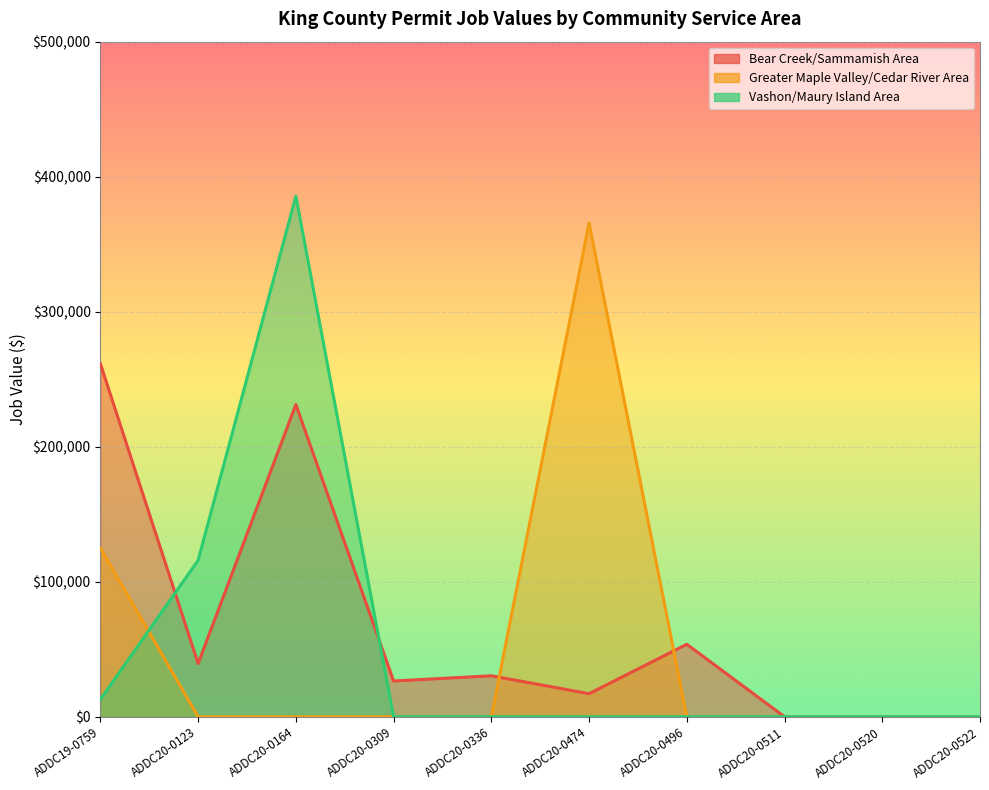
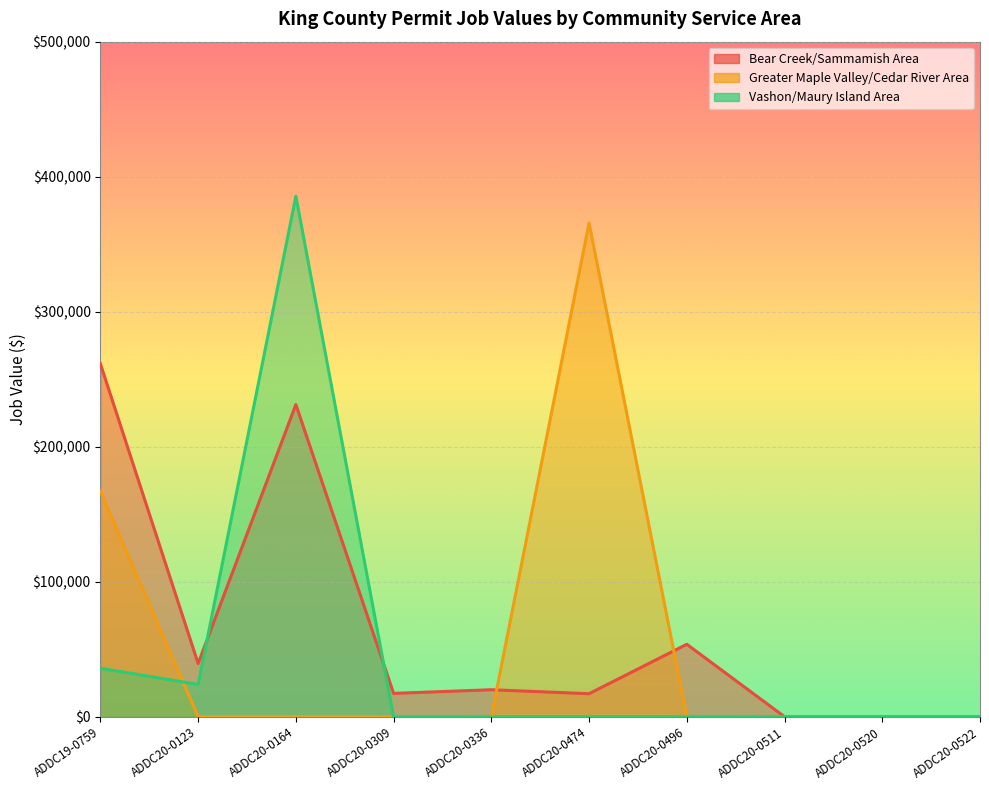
  {
    "Bear Creek/Sammamish Area": {
      "ADDC19-0759": "$261,000",
      "ADDC20-0123": "$39,000",
      "ADDC20-0164": "$231,000",
-     "ADDC20-0309": "$26,000",
-     "ADDC20-0336": "$30,000",
+     "ADDC20-0309": "$17,000",
+     "ADDC20-0336": "$20,000",
      "ADDC20-0474": "$17,000",
      "ADDC20-0496": "$54,000"
    },
    "Greater Maple Valley/Cedar River Area": {
-     "ADDC19-0759": "$125,000",
+     "ADDC19-0759": "$167,000",
      "ADDC20-0123": "$0",
      "ADDC20-0164": "$0",
      "ADDC20-0474": "$366,000"
    },
    "Vashon/Maury Island Area": {
-     "ADDC19-0759": "$13,000",
-     "ADDC20-0123": "$116,000",
+     "ADDC19-0759": "$36,000",
+     "ADDC20-0123": "$24,000",
      "ADDC20-0164": "$386,000",
      "ADDC20-0474": "$0"
    }
  }
